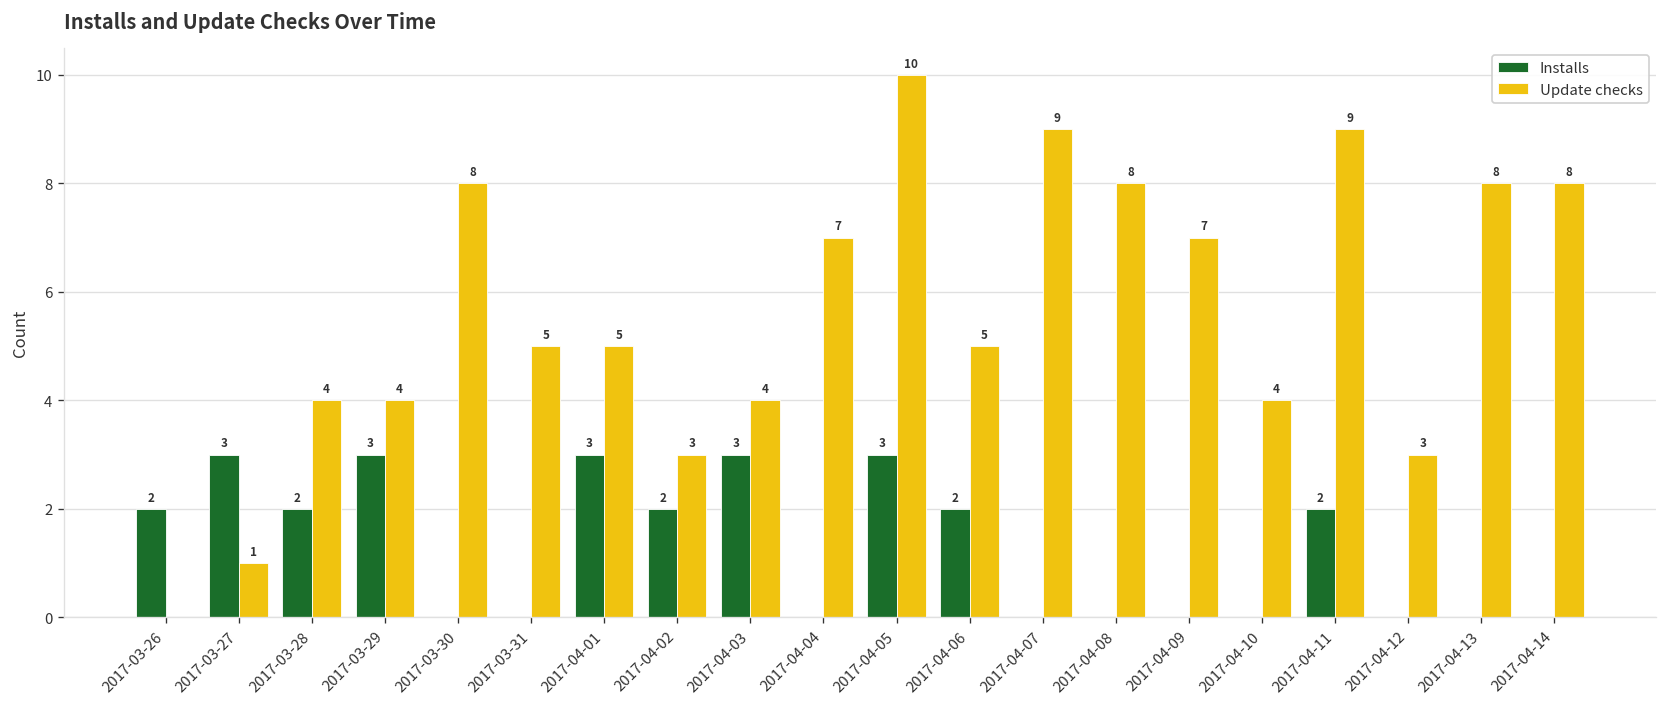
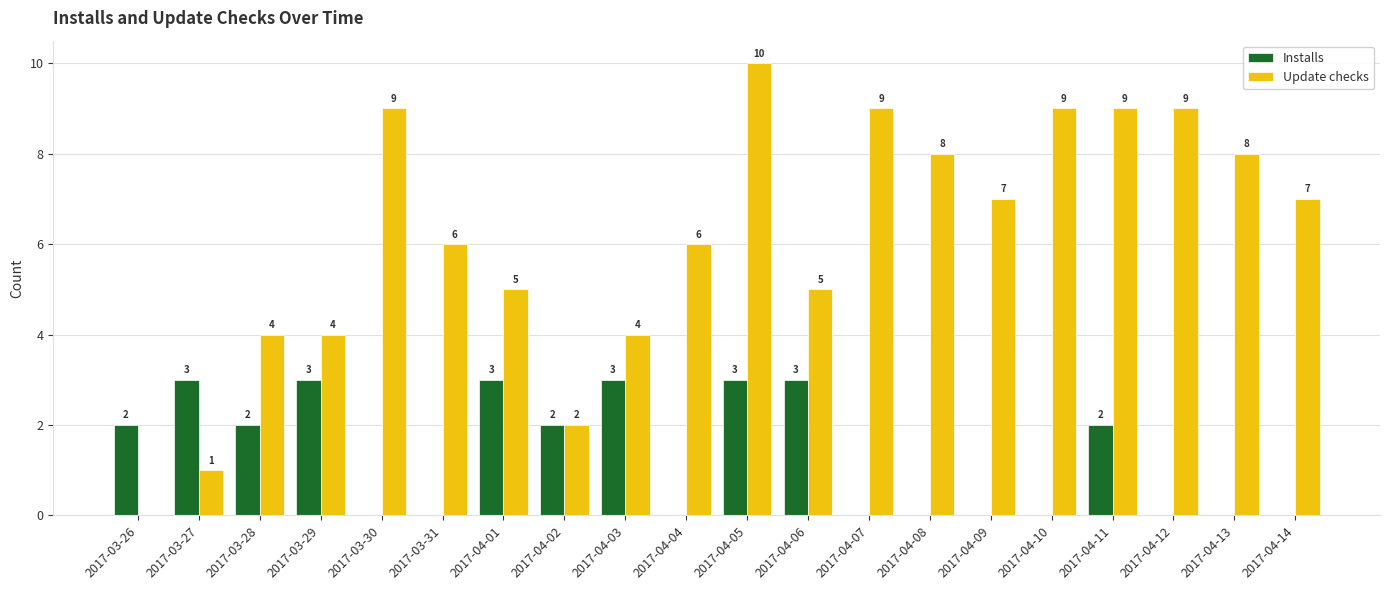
  {
    "Installs": {
      "2017-03-26": 2,
      "2017-03-27": 3,
      "2017-03-28": 2,
      "2017-03-29": 3,
      "2017-04-01": 3,
      "2017-04-02": 2,
      "2017-04-03": 3,
      "2017-04-05": 3,
-     "2017-04-06": 2,
+     "2017-04-06": 3,
      "2017-04-11": 2
    },
    "Update checks": {
      "2017-03-27": 1,
      "2017-03-28": 4,
      "2017-03-29": 4,
-     "2017-03-30": 8,
-     "2017-03-31": 5,
+     "2017-03-30": 9,
+     "2017-03-31": 6,
      "2017-04-01": 5,
-     "2017-04-02": 3,
+     "2017-04-02": 2,
      "2017-04-03": 4,
-     "2017-04-04": 7,
+     "2017-04-04": 6,
      "2017-04-05": 10,
      "2017-04-06": 5,
      "2017-04-07": 9,
      "2017-04-08": 8,
      "2017-04-09": 7,
-     "2017-04-10": 4,
+     "2017-04-10": 9,
      "2017-04-11": 9,
-     "2017-04-12": 3,
+     "2017-04-12": 9,
      "2017-04-13": 8,
-     "2017-04-14": 8
+     "2017-04-14": 7
    }
  }
